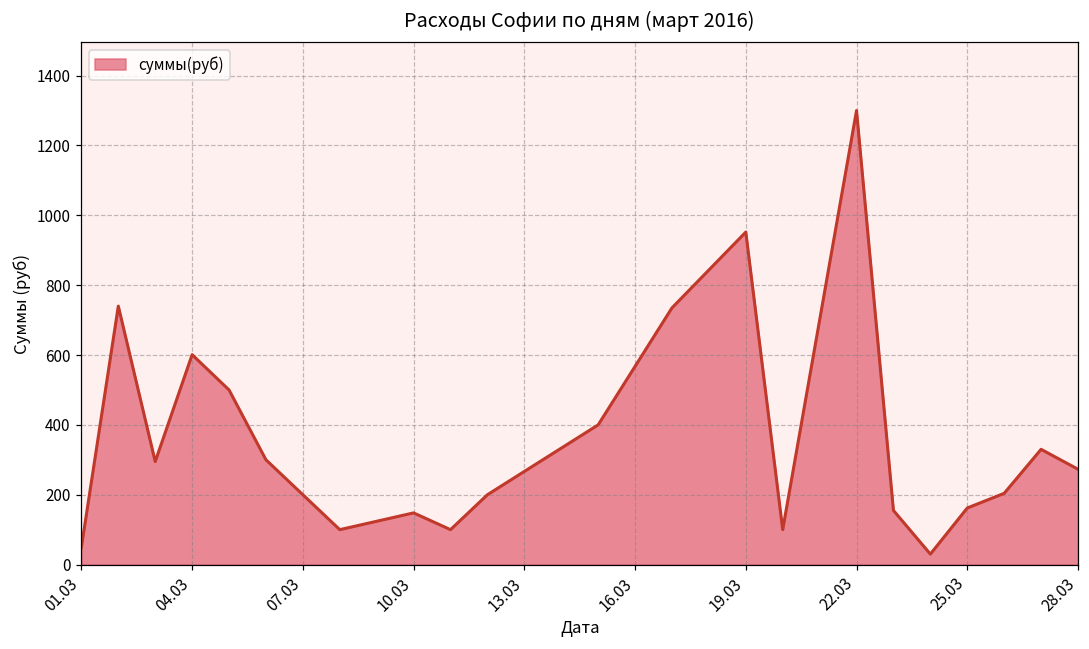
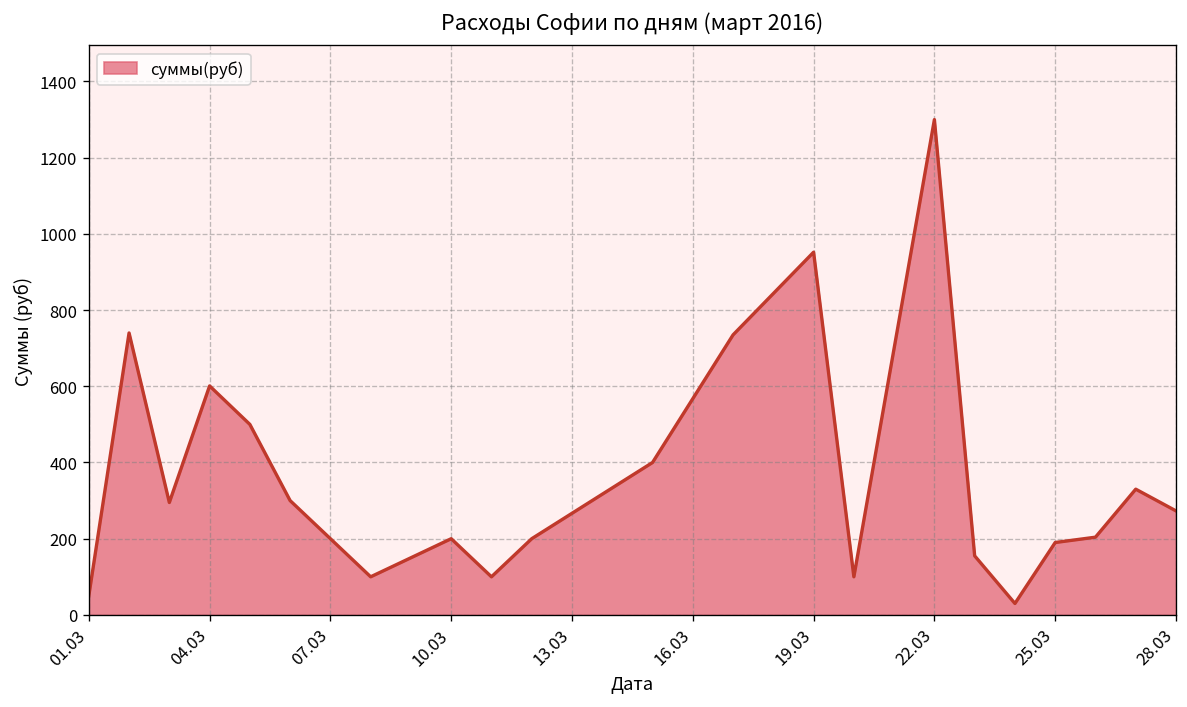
  {
    "01.03": 50,
    "04.03": 600,
-   "10.03": 150,
+   "10.03": 200,
    "19.03": 950,
    "22.03": 1300,
-   "25.03": 160,
+   "25.03": 190,
    "28.03": 270
  }
